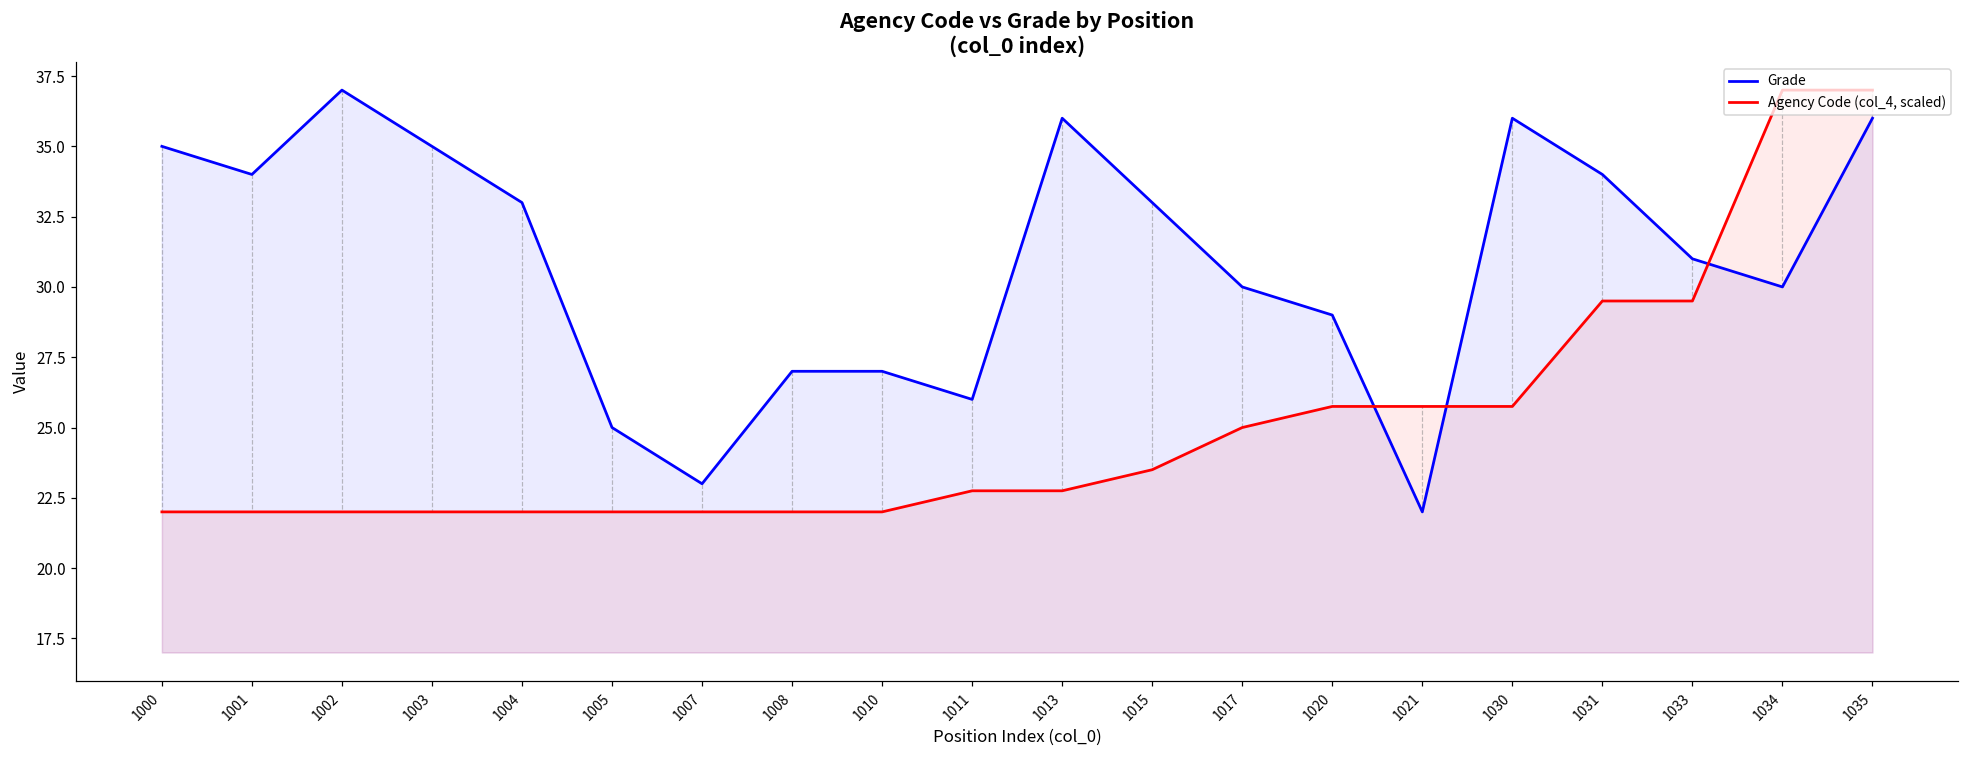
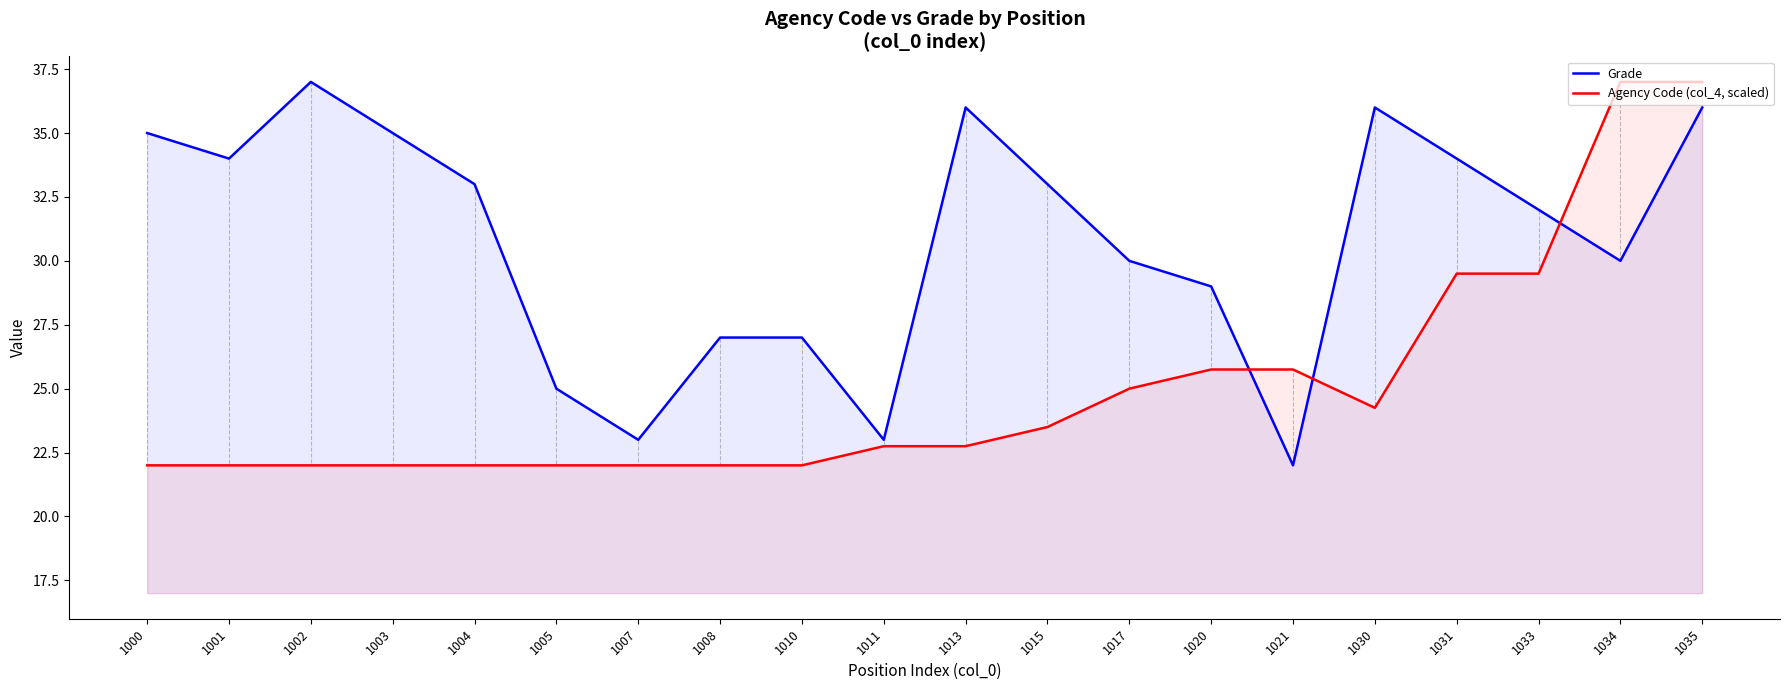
  {
    "Grade": {
-     "1011": 26,
-     "1033": 31
+     "1011": 23,
+     "1033": 32
    },
    "Agency Code (col_4, scaled)": {
-     "1030": 25.8
+     "1030": 24.3
    }
  }
